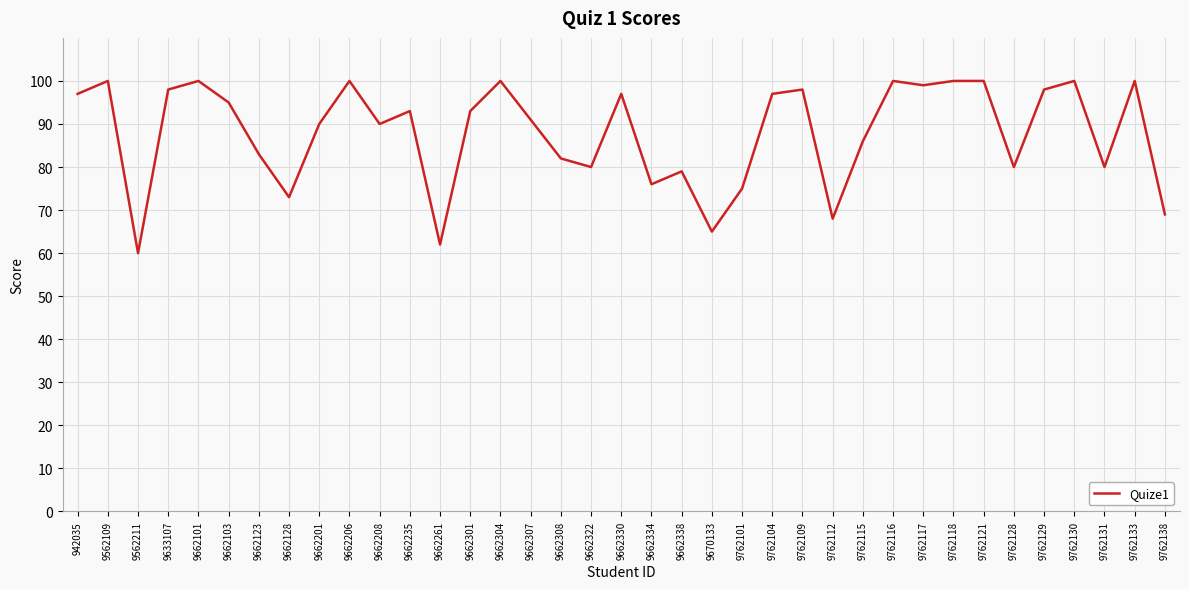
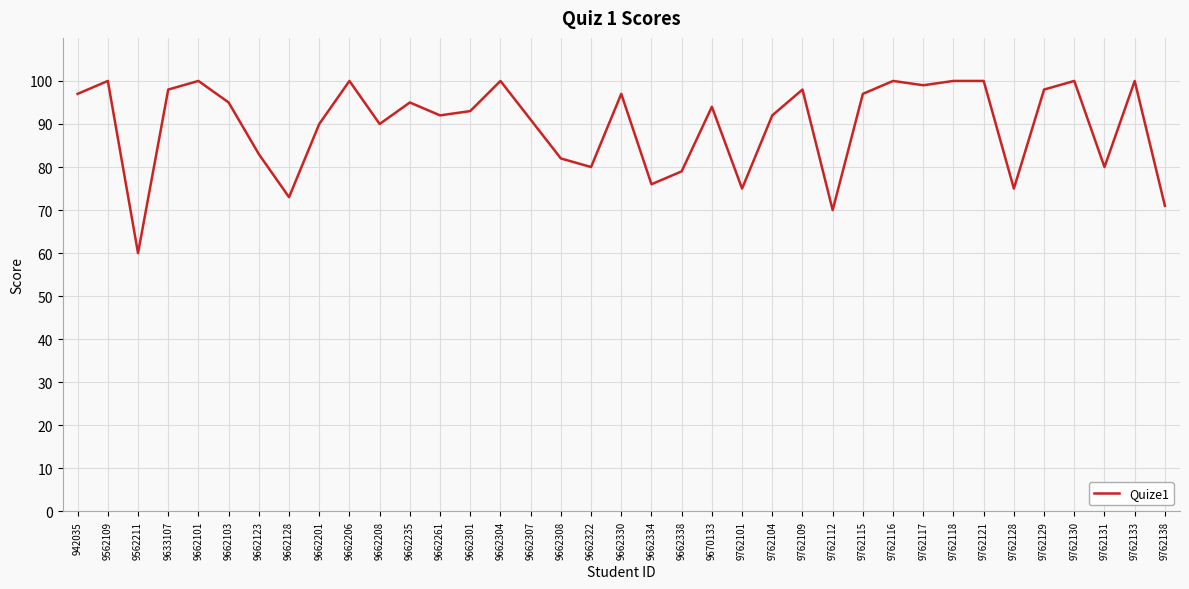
  {
    "942035": 97,
    "9562109": 100,
    "9562211": 60,
    "9633107": 98,
    "9662101": 100,
    "9662103": 95,
    "9662123": 83,
    "9662128": 73,
    "9662201": 90,
    "9662206": 100,
    "9662208": 90,
-   "9662235": 93,
-   "9662261": 62,
+   "9662235": 95,
+   "9662261": 92,
    "9662301": 93,
    "9662304": 100,
    "9662307": 91,
    "9662308": 82,
    "9662322": 80,
    "9662330": 97,
    "9662334": 76,
    "9662338": 79,
-   "9670133": 65,
+   "9670133": 94,
    "9762101": 75,
-   "9762104": 97,
+   "9762104": 92,
    "9762109": 98,
-   "9762112": 68,
-   "9762115": 86,
+   "9762112": 70,
+   "9762115": 97,
    "9762116": 100,
    "9762117": 99,
    "9762118": 100,
    "9762121": 100,
-   "9762128": 80,
+   "9762128": 75,
    "9762129": 98,
    "9762130": 100,
    "9762131": 80,
    "9762133": 100,
-   "9762138": 69
+   "9762138": 71
  }
